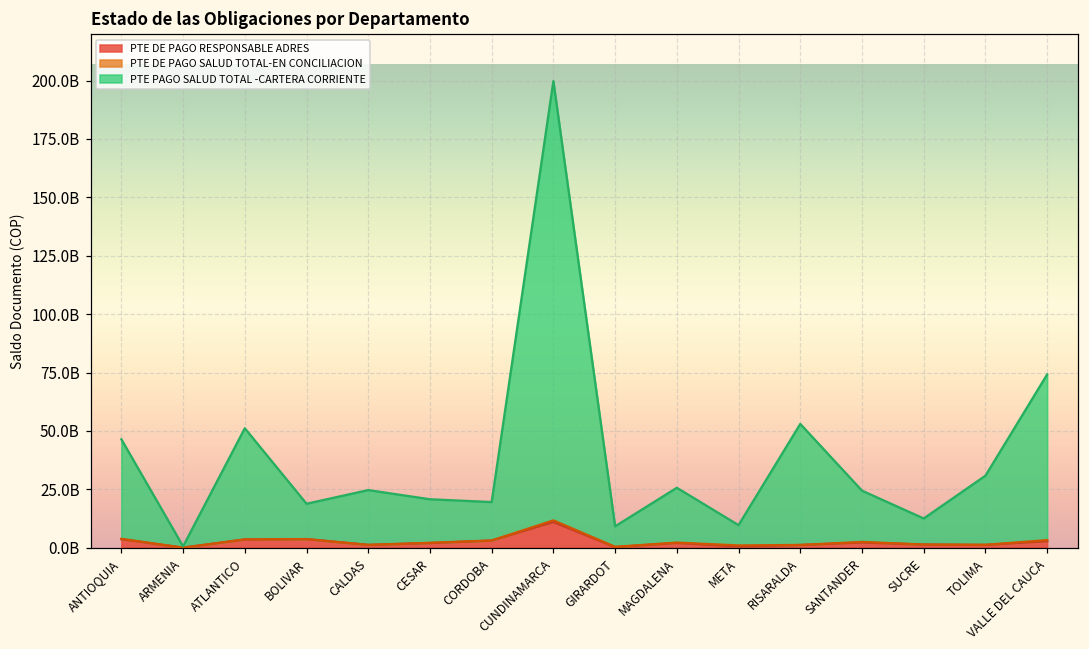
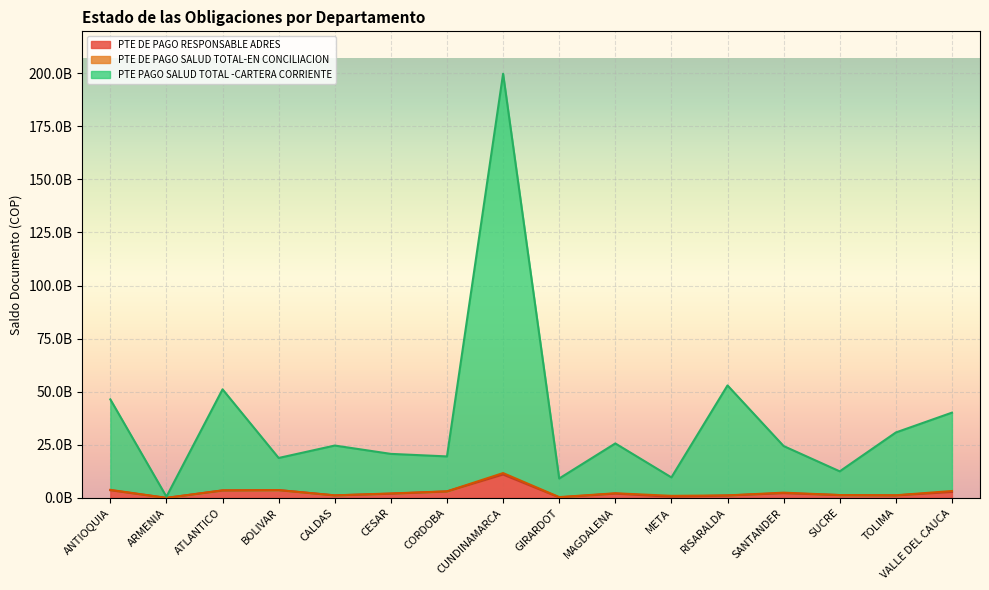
  {
    "PTE PAGO SALUD TOTAL -CARTERA CORRIENTE": {
      "ANTIOQUIA": 43000000000,
      "ATLANTICO": 48000000000,
      "BOLIVAR": 15000000000,
      "CALDAS": 23000000000,
      "CESAR": 19000000000,
      "CORDOBA": 16000000000,
      "CUNDINAMARCA": 188000000000,
      "GIRARDOT": 9000000000,
      "MAGDALENA": 23000000000,
      "META": 9000000000,
      "RISARALDA": 52000000000,
      "SANTANDER": 22000000000,
      "SUCRE": 11000000000,
      "TOLIMA": 30000000000,
-     "VALLE DEL CAUCA": 71000000000
+     "VALLE DEL CAUCA": 37000000000
    }
  }
